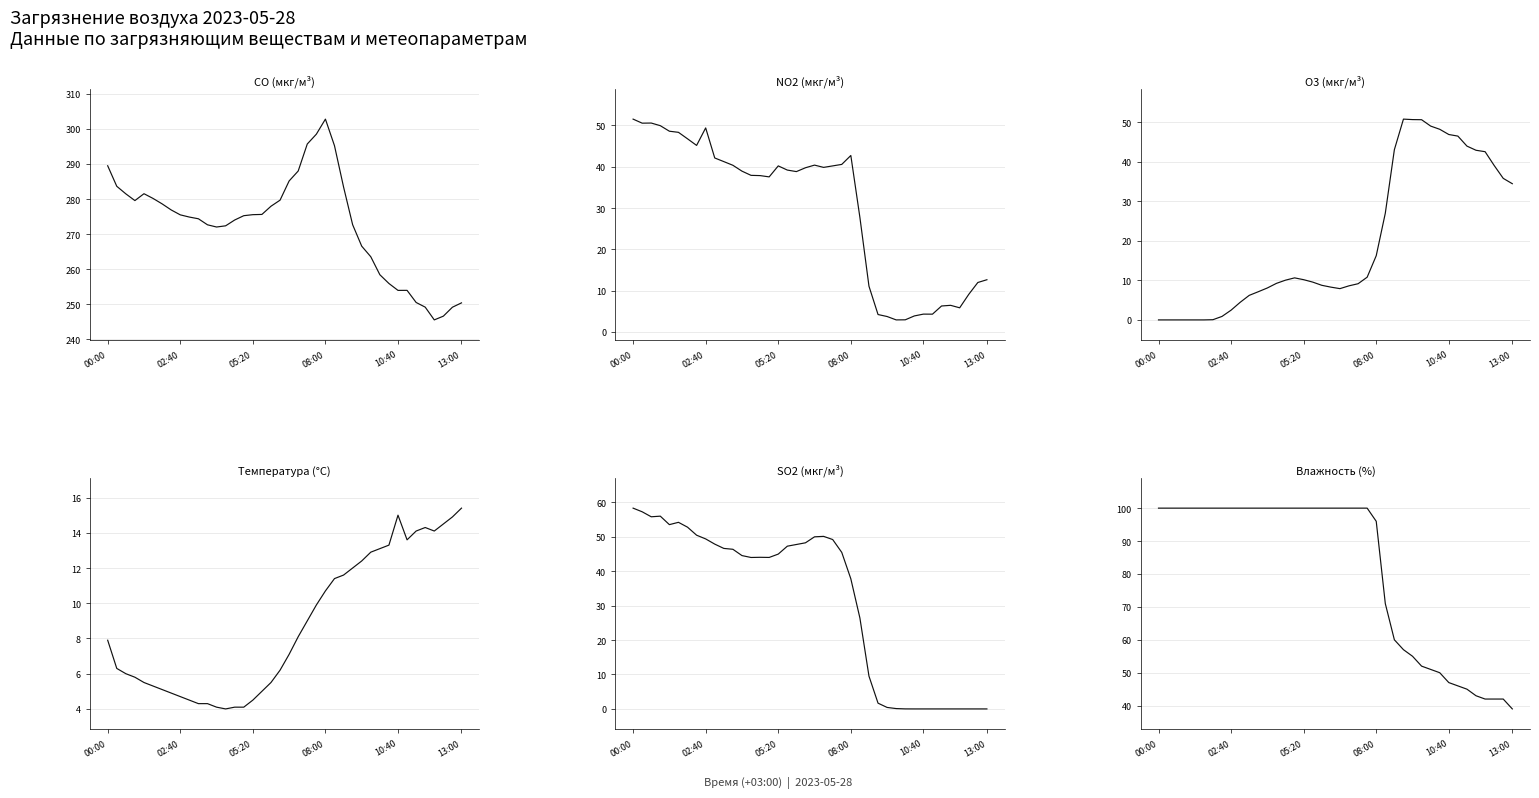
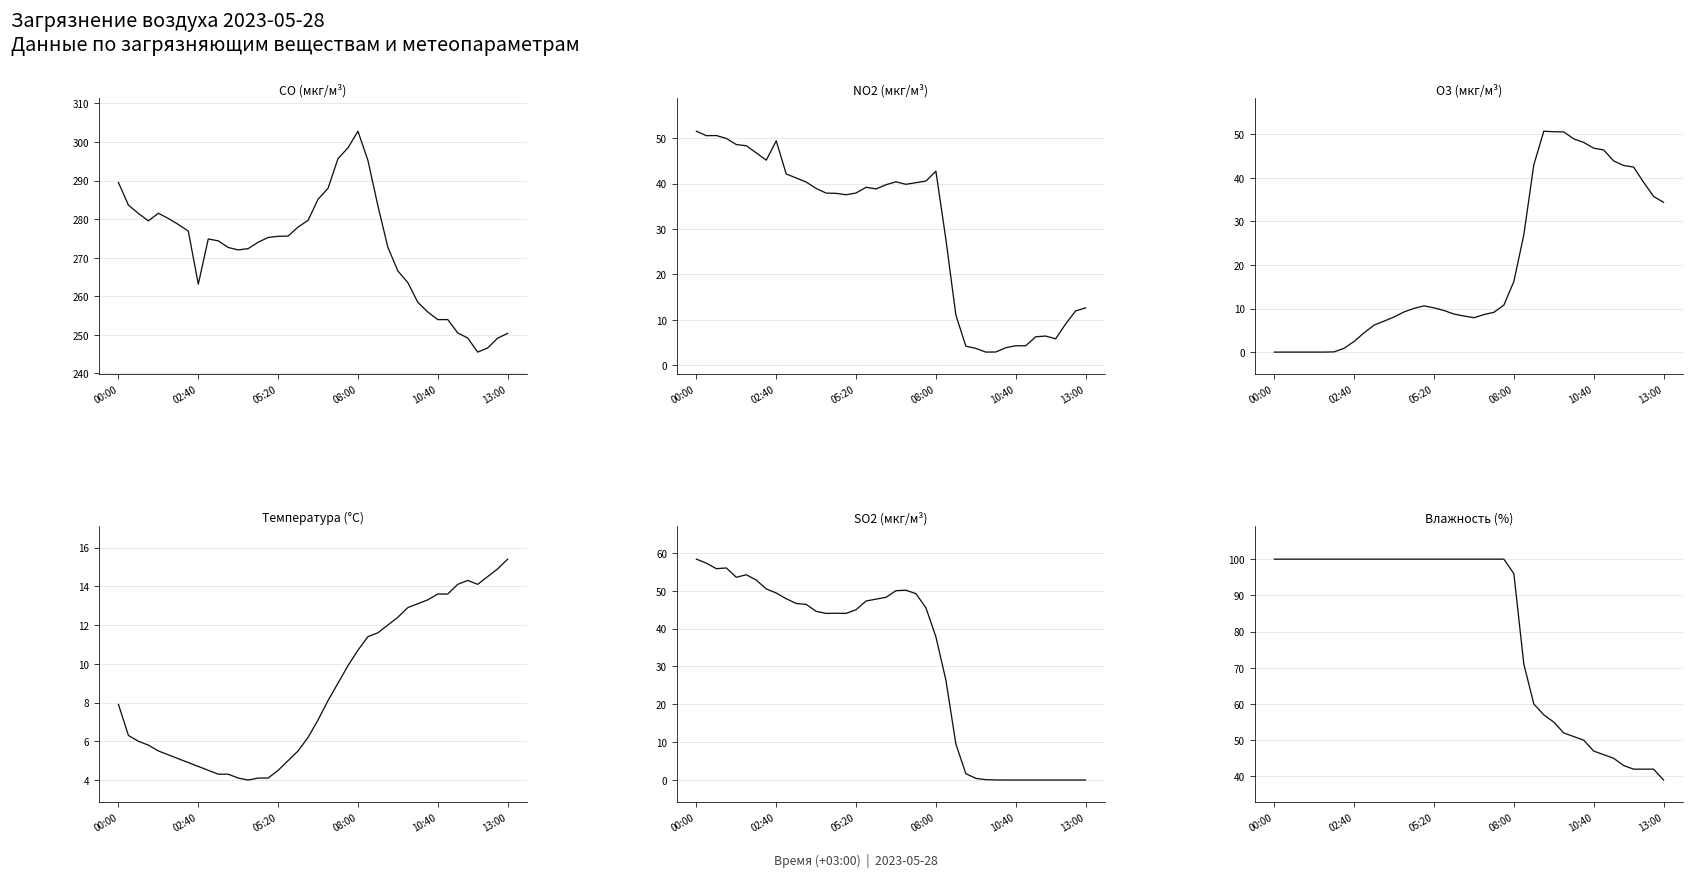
  {
    "CO (мкг/м³)": {
      "00:00": 289,
-     "02:40": 275,
+     "02:40": 263,
      "05:20": 276,
      "08:00": 303,
      "10:40": 254,
      "13:00": 250
    },
    "NO2 (мкг/м³)": {
      "00:00": 52,
      "02:40": 49,
-     "05:20": 40,
+     "05:20": 38,
      "08:00": 43,
      "10:40": 4,
      "13:00": 13
    },
    "O3 (мкг/м³)": {
      "00:00": 0,
      "02:40": 2,
      "05:20": 10,
      "08:00": 16,
      "10:40": 47,
      "13:00": 34
    },
    "Температура (°C)": {
      "00:00": 7.9,
      "02:40": 4.7,
      "05:20": 4.5,
      "08:00": 10.7,
-     "10:40": 15.0,
+     "10:40": 13.6,
      "13:00": 15.4
    },
    "SO2 (мкг/м³)": {
      "00:00": 58,
      "02:40": 49,
      "05:20": 45,
      "08:00": 38,
      "10:40": 0,
      "13:00": 0
    },
    "Влажность (%)": {
      "00:00": 100,
      "02:40": 100,
      "05:20": 100,
      "08:00": 96,
      "10:40": 47,
      "13:00": 39
    }
  }
